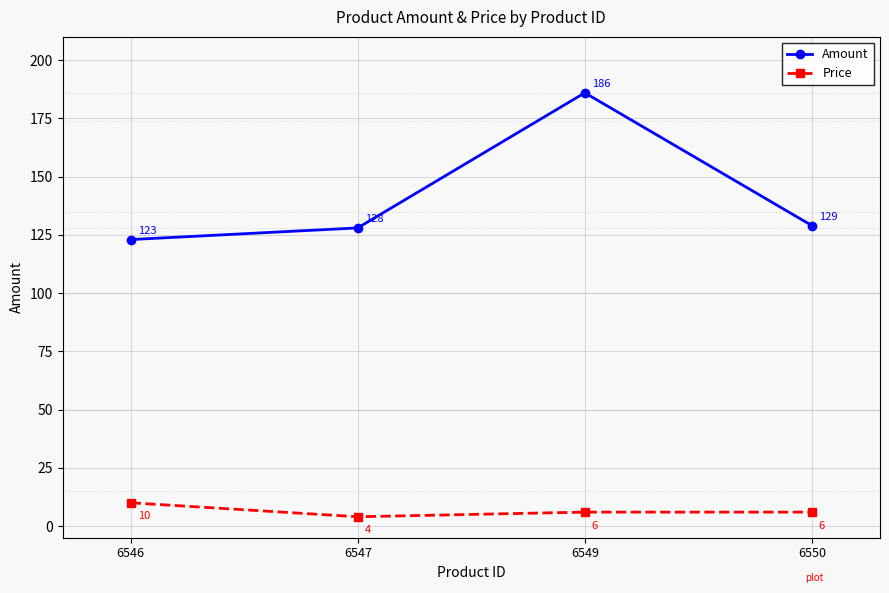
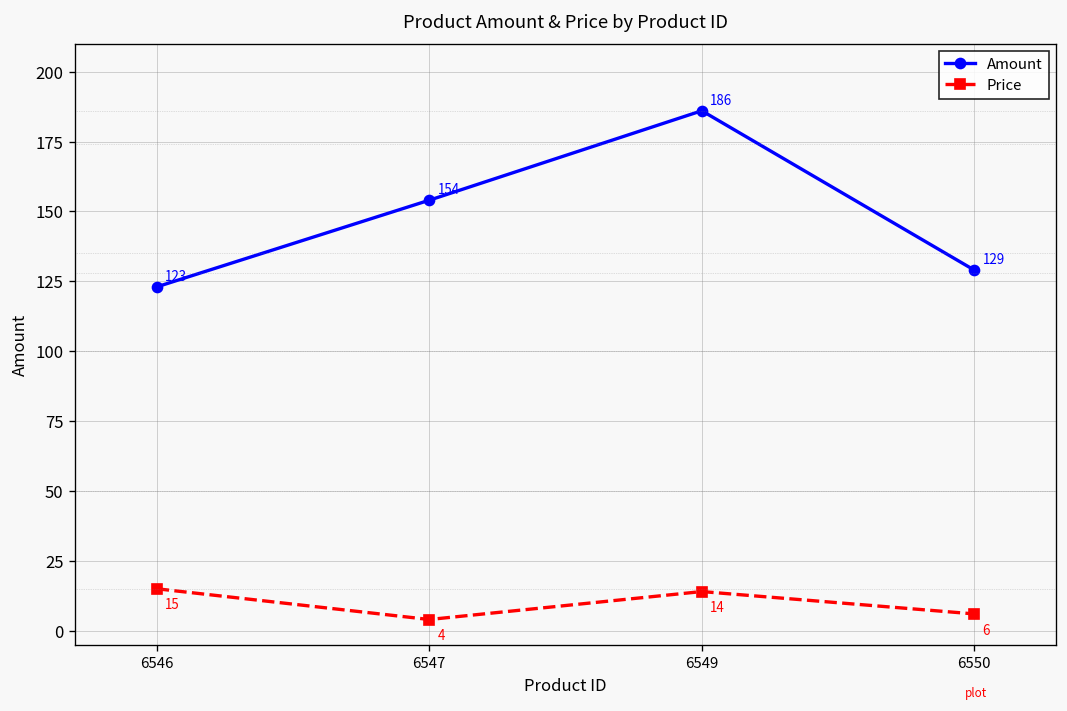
  {
    "Amount": {
      "6546": 123,
-     "6547": 128,
+     "6547": 154,
      "6549": 186,
      "6550": 129
    },
    "Price": {
-     "6546": 10,
+     "6546": 15,
      "6547": 4,
-     "6549": 6,
+     "6549": 14,
      "6550": 6
    }
  }
